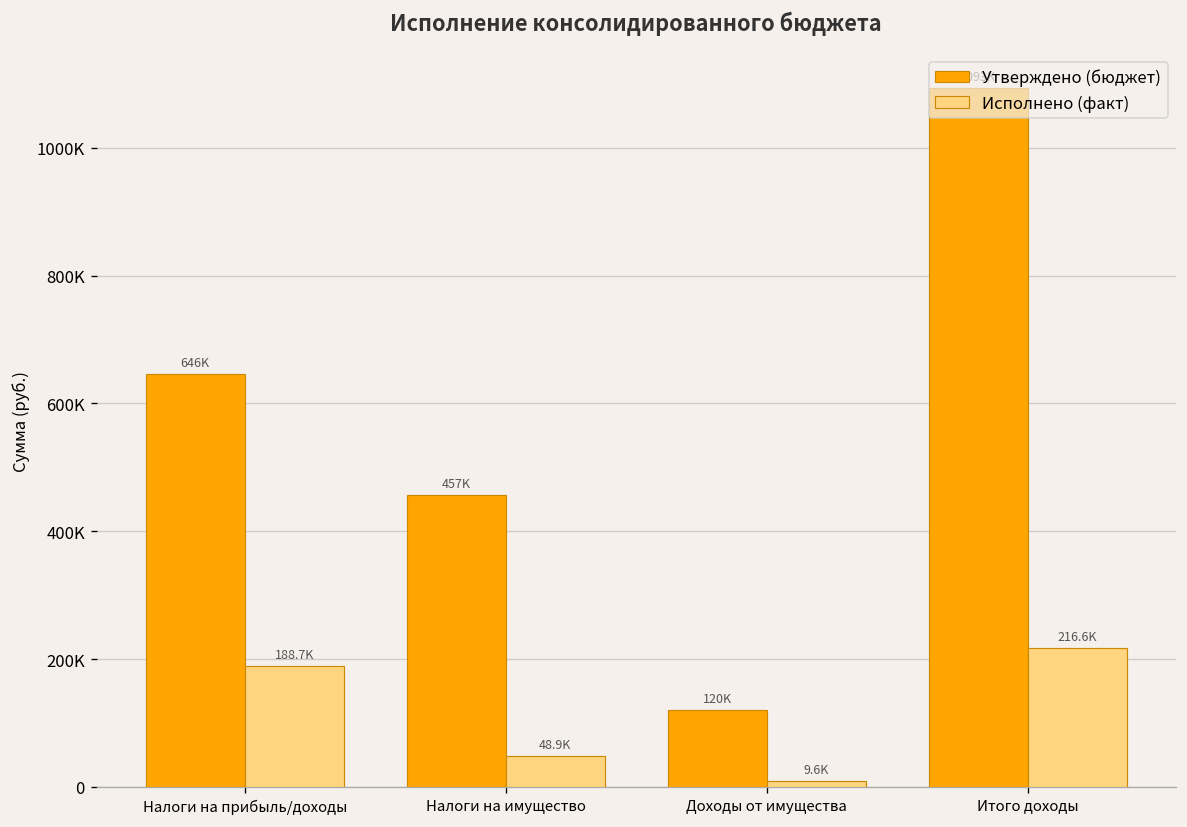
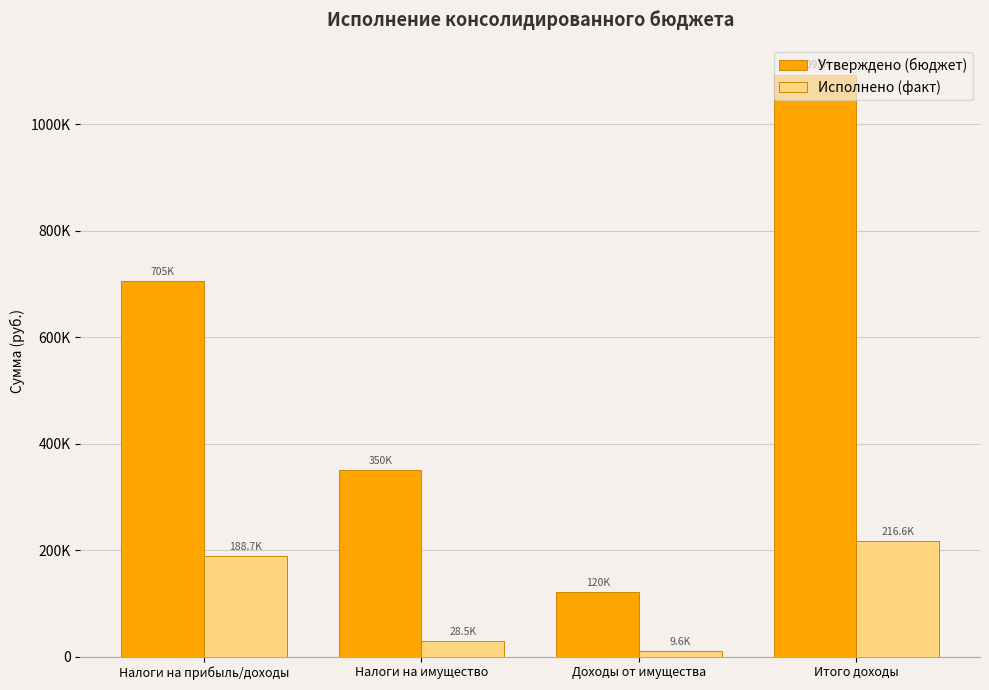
  {
    "Утверждено (бюджет)": {
-     "Налоги на прибыль/доходы": "646K",
-     "Налоги на имущество": "457K",
+     "Налоги на прибыль/доходы": "705K",
+     "Налоги на имущество": "350K",
      "Доходы от имущества": "120K"
    },
    "Исполнено (факт)": {
      "Налоги на прибыль/доходы": "188.7K",
-     "Налоги на имущество": "48.9K",
+     "Налоги на имущество": "28.5K",
      "Доходы от имущества": "9.6K",
      "Итого доходы": "216.6K"
    }
  }
